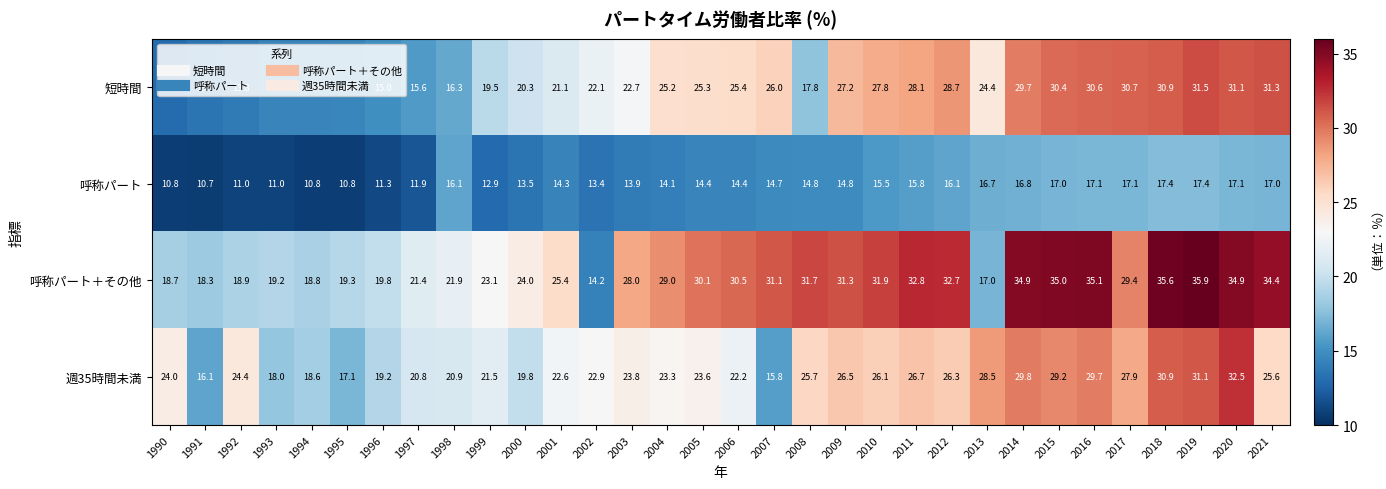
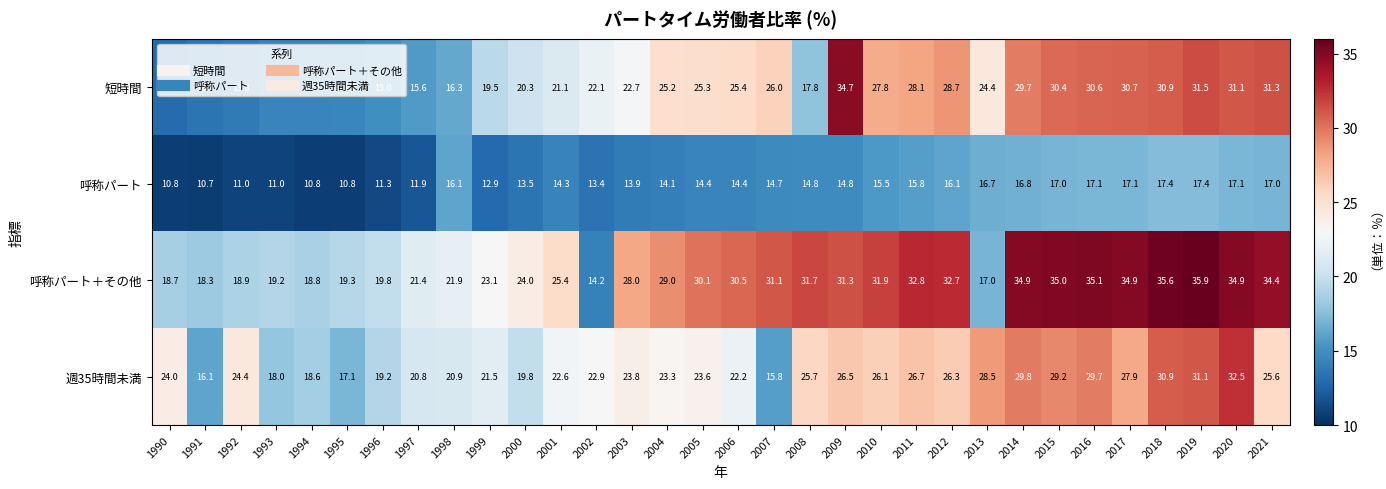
  {
    "短時間": {
      "1997": 15.6,
      "1998": 16.3,
      "1999": 19.5,
      "2000": 20.3,
      "2001": 21.1,
      "2002": 22.1,
      "2003": 22.7,
      "2004": 25.2,
      "2005": 25.3,
      "2006": 25.4,
      "2007": 26.0,
      "2008": 17.8,
-     "2009": 27.2,
+     "2009": 34.7,
      "2010": 27.8,
      "2011": 28.1,
      "2012": 28.7,
      "2013": 24.4,
      "2014": 29.7,
      "2015": 30.4,
      "2016": 30.6,
      "2017": 30.7,
      "2018": 30.9,
      "2019": 31.5,
      "2020": 31.1,
      "2021": 31.3
    },
    "呼称パート": {
      "1990": 10.8,
      "1991": 10.7,
      "1992": 11.0,
      "1993": 11.0,
      "1994": 10.8,
      "1995": 10.8,
      "1996": 11.3,
      "1997": 11.9,
      "1998": 16.1,
      "1999": 12.9,
      "2000": 13.5,
      "2001": 14.3,
      "2002": 13.4,
      "2003": 13.9,
      "2004": 14.1,
      "2005": 14.4,
      "2006": 14.4,
      "2007": 14.7,
      "2008": 14.8,
      "2009": 14.8,
      "2010": 15.5,
      "2011": 15.8,
      "2012": 16.1,
      "2013": 16.7,
      "2014": 16.8,
      "2015": 17.0,
      "2016": 17.1,
      "2017": 17.1,
      "2018": 17.4,
      "2019": 17.4,
      "2020": 17.1,
      "2021": 17.0
    },
    "呼称パート＋その他": {
      "1990": 18.7,
      "1991": 18.3,
      "1992": 18.9,
      "1993": 19.2,
      "1994": 18.8,
      "1995": 19.3,
      "1996": 19.8,
      "1997": 21.4,
      "1998": 21.9,
      "1999": 23.1,
      "2000": 24.0,
      "2001": 25.4,
      "2002": 14.2,
      "2003": 28.0,
      "2004": 29.0,
      "2005": 30.1,
      "2006": 30.5,
      "2007": 31.1,
      "2008": 31.7,
      "2009": 31.3,
      "2010": 31.9,
      "2011": 32.8,
      "2012": 32.7,
      "2013": 17.0,
      "2014": 34.9,
      "2015": 35.0,
      "2016": 35.1,
-     "2017": 29.4,
+     "2017": 34.9,
      "2018": 35.6,
      "2019": 35.9,
      "2020": 34.9,
      "2021": 34.4
    },
    "週35時間未満": {
      "1990": 24.0,
      "1991": 16.1,
      "1992": 24.4,
      "1993": 18.0,
      "1994": 18.6,
      "1995": 17.1,
      "1996": 19.2,
      "1997": 20.8,
      "1998": 20.9,
      "1999": 21.5,
      "2000": 19.8,
      "2001": 22.6,
      "2002": 22.9,
      "2003": 23.8,
      "2004": 23.3,
      "2005": 23.6,
      "2006": 22.2,
      "2007": 15.8,
      "2008": 25.7,
      "2009": 26.5,
      "2010": 26.1,
      "2011": 26.7,
      "2012": 26.3,
      "2013": 28.5,
      "2014": 29.8,
      "2015": 29.2,
      "2016": 29.7,
      "2017": 27.9,
      "2018": 30.9,
      "2019": 31.1,
      "2020": 32.5,
      "2021": 25.6
    }
  }
